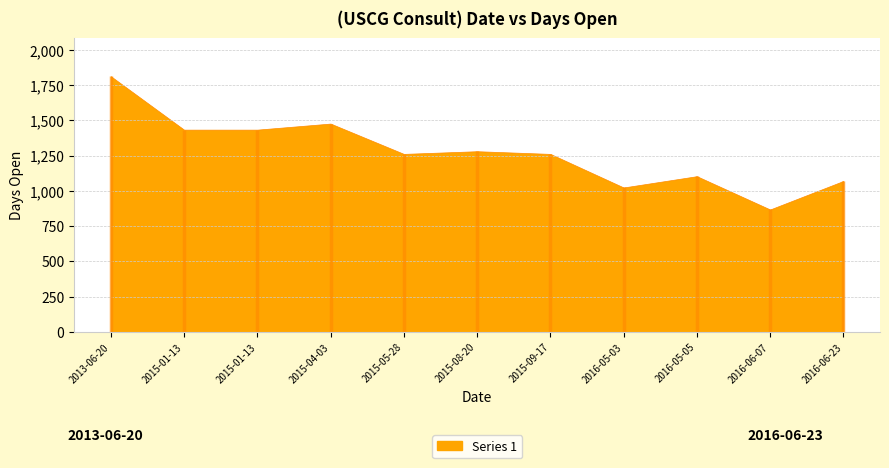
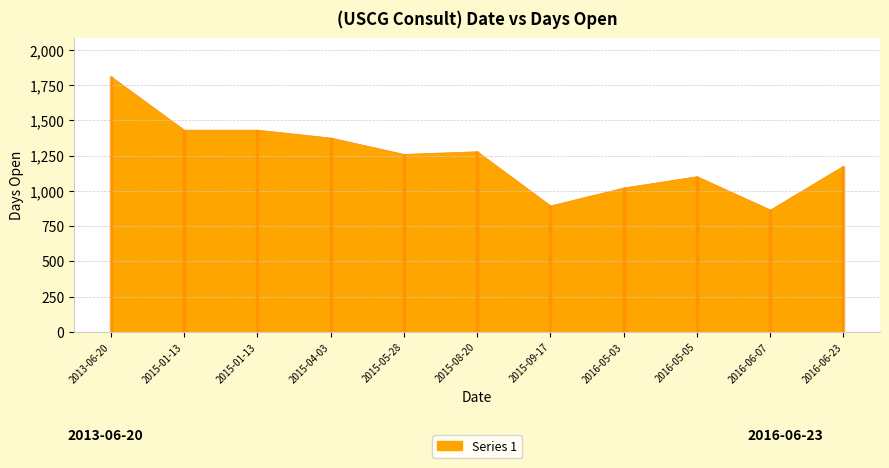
  {
    "2013-06-20": "1,810",
-   "2015-04-03": "1,480",
+   "2015-04-03": "1,380",
    "2015-05-28": "1,260",
    "2015-08-20": "1,280",
-   "2015-09-17": "1,260",
+   "2015-09-17": "900",
    "2016-05-03": "1,020",
    "2016-05-05": "1,100",
    "2016-06-07": "870",
-   "2016-06-23": "1,070"
+   "2016-06-23": "1,180"
  }
